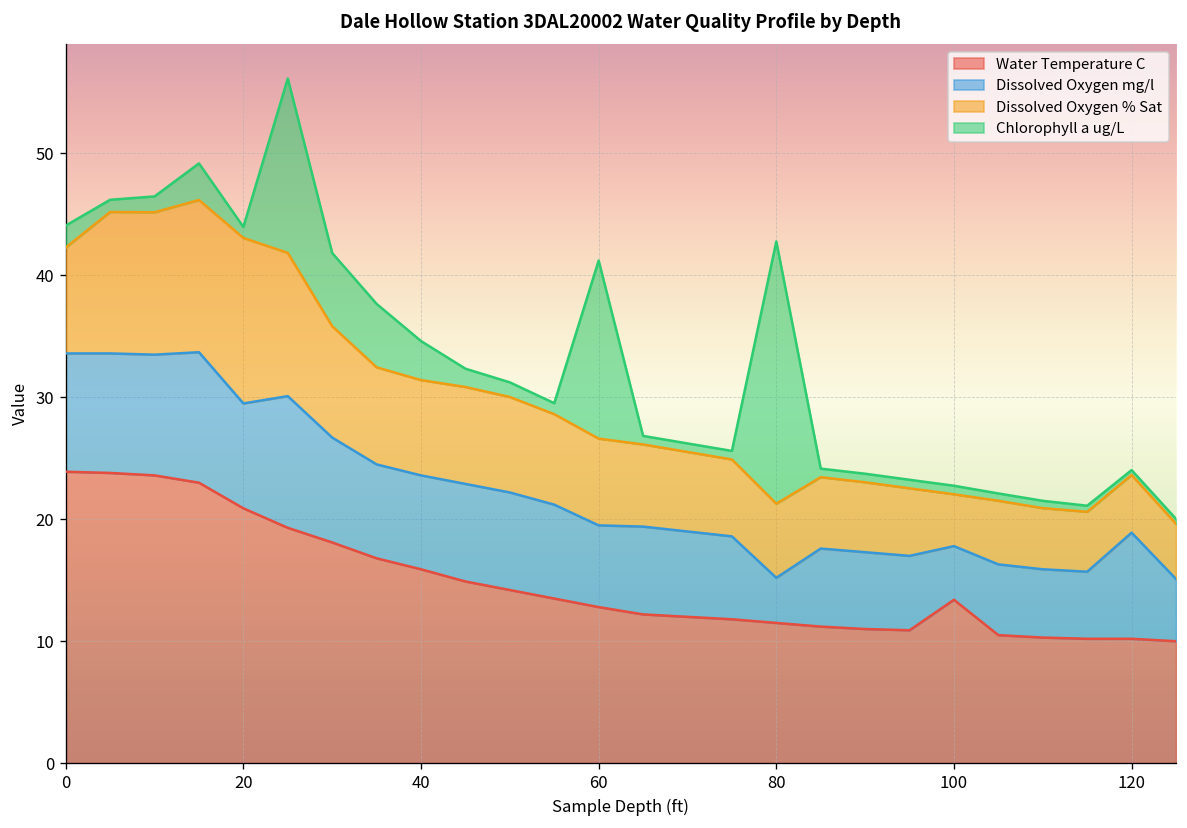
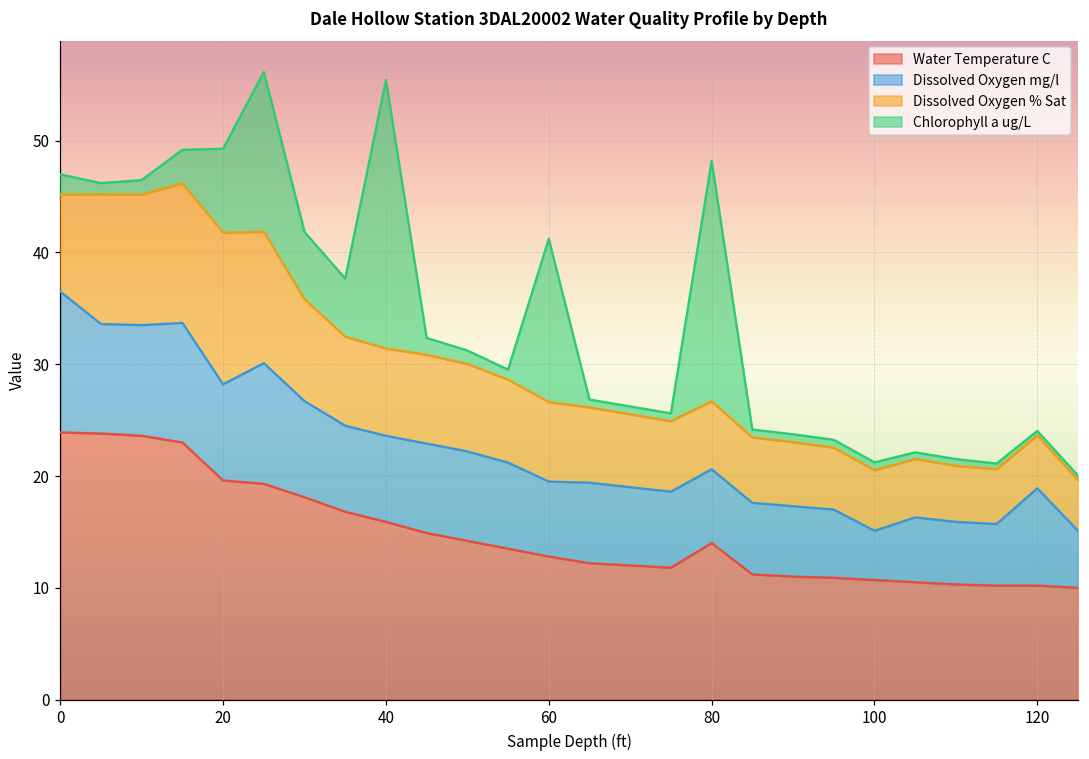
  {
    "Water Temperature C": {
      "0": 23.9,
-     "20": 20.9,
+     "20": 19.6,
      "40": 15.9,
      "60": 12.8,
-     "80": 11.5,
-     "100": 13.4,
+     "80": 14.0,
+     "100": 10.7,
      "120": 10.2
    },
    "Dissolved Oxygen mg/l": {
-     "0": 9.7,
+     "0": 12.6,
      "20": 8.6,
      "40": 7.7,
      "60": 6.7,
-     "80": 3.7,
+     "80": 6.6,
      "100": 4.4,
      "120": 8.7
    },
    "Dissolved Oxygen % Sat": {
      "0": 8.7,
      "20": 13.6,
      "40": 7.8,
      "60": 7.1,
      "80": 6.1,
-     "100": 4.3,
+     "100": 5.4,
      "120": 4.7
    },
    "Chlorophyll a ug/L": {
      "0": 1.8,
-     "20": 0.9,
-     "40": 3.2,
+     "20": 7.5,
+     "40": 24.0,
      "60": 14.6,
      "80": 21.5,
      "100": 0.7,
      "120": 0.4
    }
  }
